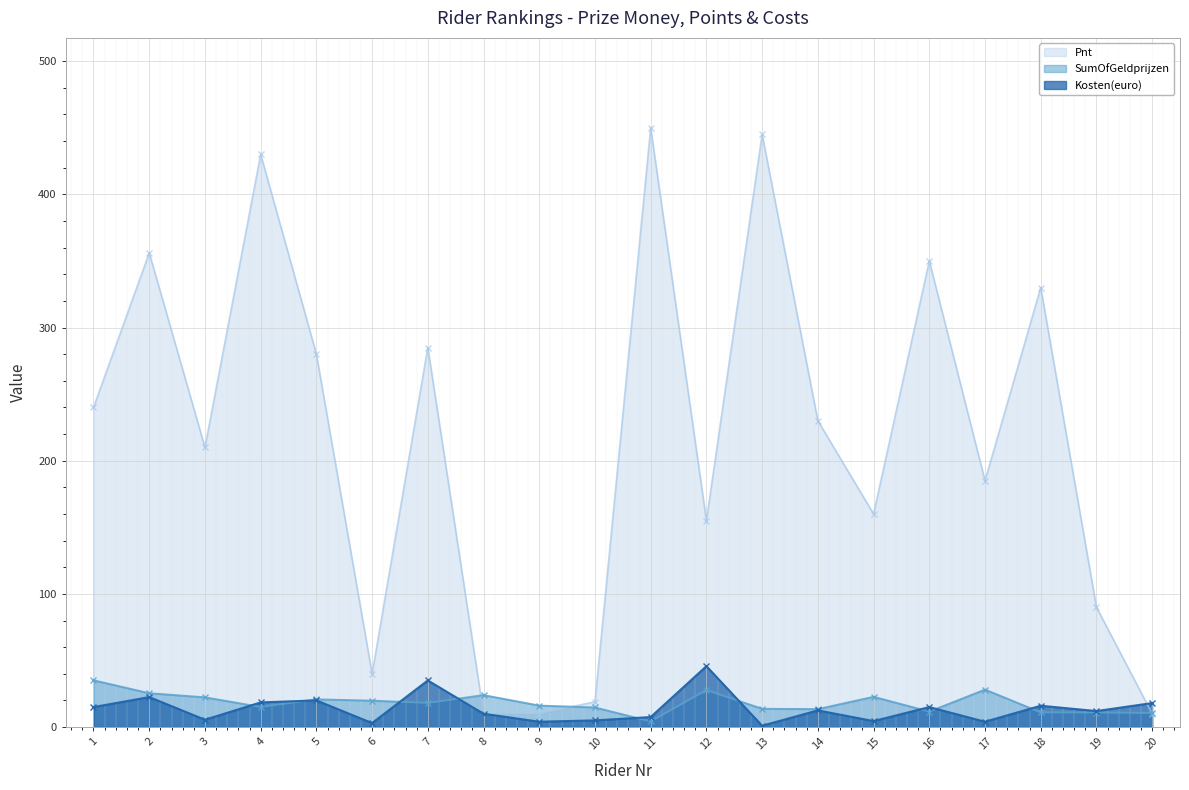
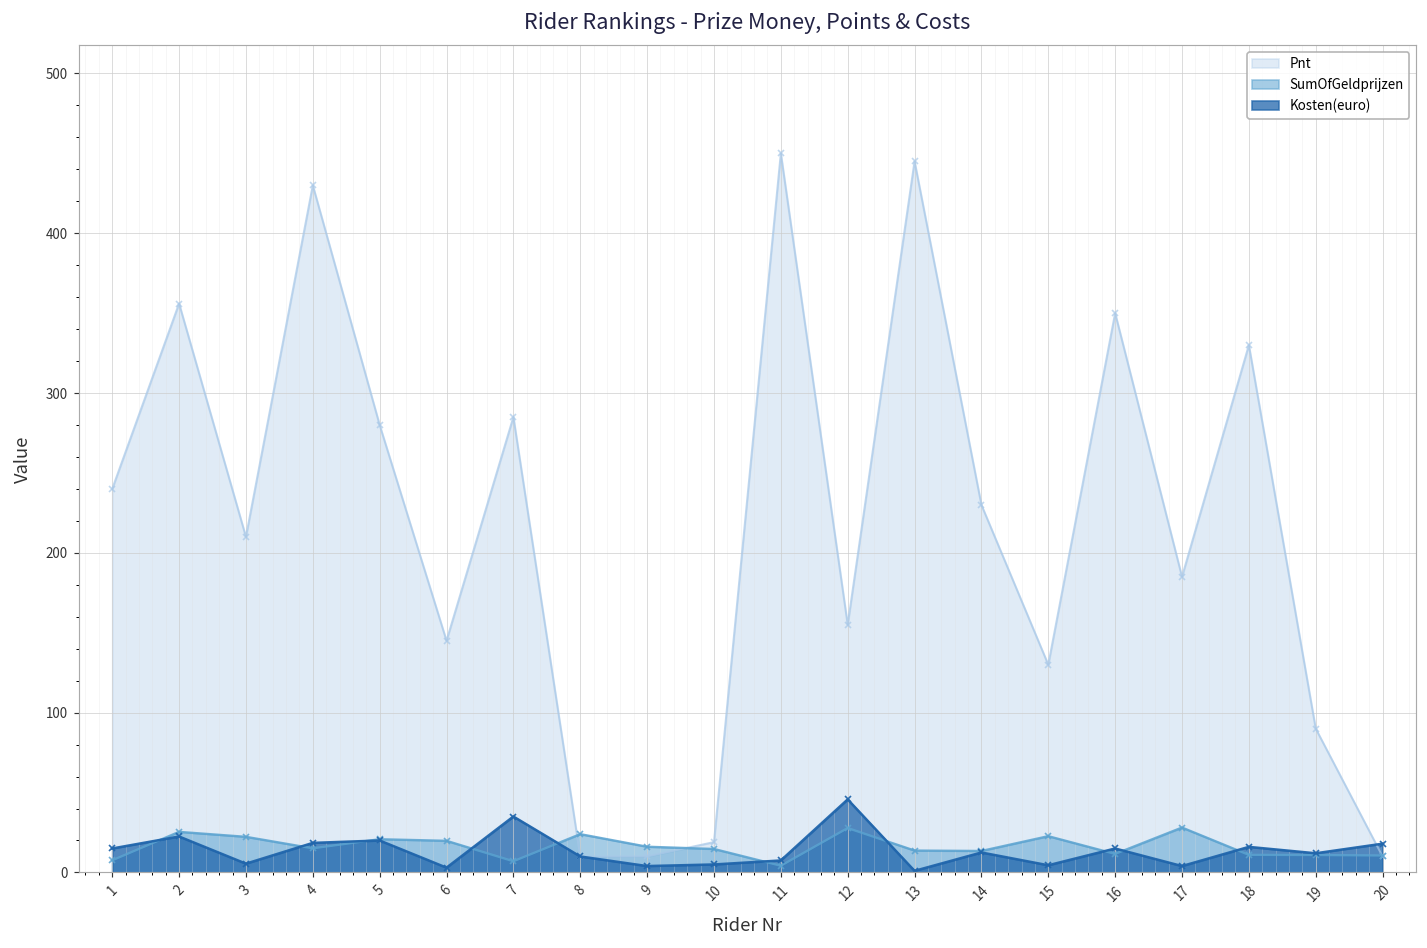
  {
    "Pnt": {
      "1": 240,
      "2": 356,
      "3": 210,
      "4": 430,
      "5": 280,
-     "6": 40,
+     "6": 145,
      "7": 285,
      "9": 10,
      "10": 19,
      "11": 450,
      "12": 155,
      "13": 445,
      "14": 230,
-     "15": 160,
+     "15": 130,
      "16": 350,
      "17": 185,
      "18": 330,
      "19": 90
    },
    "SumOfGeldprijzen": {
-     "1": 35,
+     "1": 8,
      "2": 25,
      "3": 22,
      "4": 15,
      "6": 20,
-     "7": 18,
+     "7": 7,
      "8": 24,
      "9": 16,
      "10": 15,
      "11": 4,
      "12": 28,
      "13": 14,
      "15": 23,
      "16": 12,
      "17": 28,
      "18": 11
    },
    "Kosten(euro)": {
      "1": 15,
      "2": 23,
      "3": 6,
      "4": 19,
      "6": 3,
      "7": 35,
      "9": 4,
      "10": 5,
      "11": 8,
      "12": 46,
      "13": 1,
      "15": 5,
      "16": 15,
      "17": 4,
      "18": 16,
      "20": 18
    }
  }
